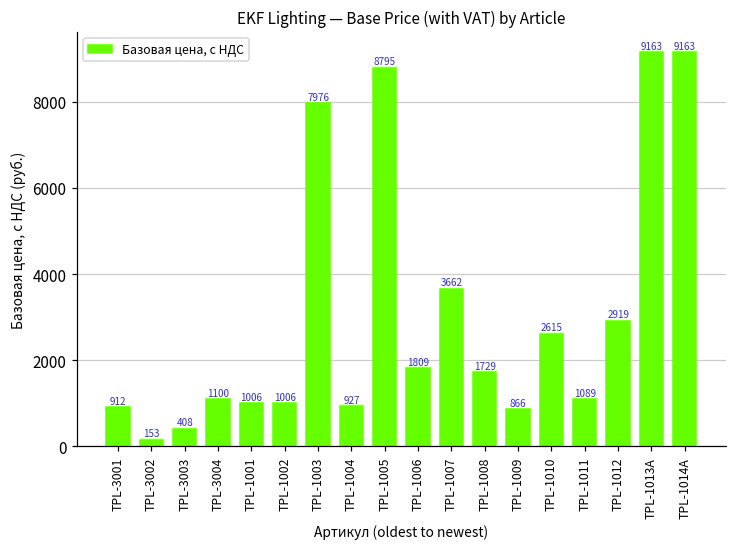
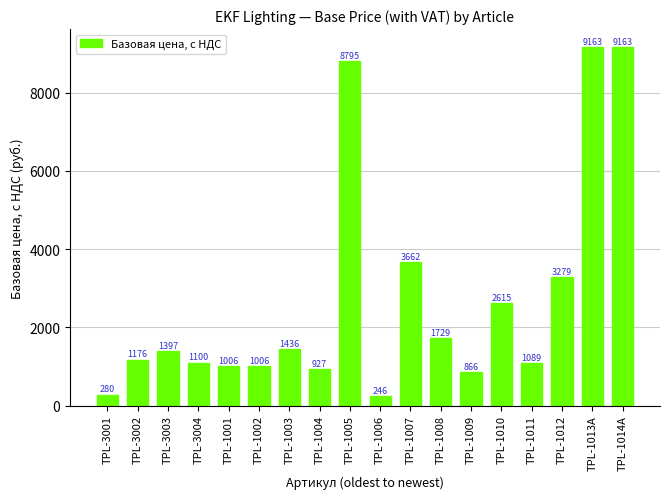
  {
-   "TPL-3001": 912,
-   "TPL-3002": 153,
-   "TPL-3003": 408,
+   "TPL-3001": 280,
+   "TPL-3002": 1176,
+   "TPL-3003": 1397,
    "TPL-3004": 1100,
    "TPL-1001": 1006,
    "TPL-1002": 1006,
-   "TPL-1003": 7976,
+   "TPL-1003": 1436,
    "TPL-1004": 927,
    "TPL-1005": 8795,
-   "TPL-1006": 1809,
+   "TPL-1006": 246,
    "TPL-1007": 3662,
    "TPL-1008": 1729,
    "TPL-1009": 866,
    "TPL-1010": 2615,
    "TPL-1011": 1089,
-   "TPL-1012": 2919,
+   "TPL-1012": 3279,
    "TPL-1013A": 9163,
    "TPL-1014A": 9163
  }
